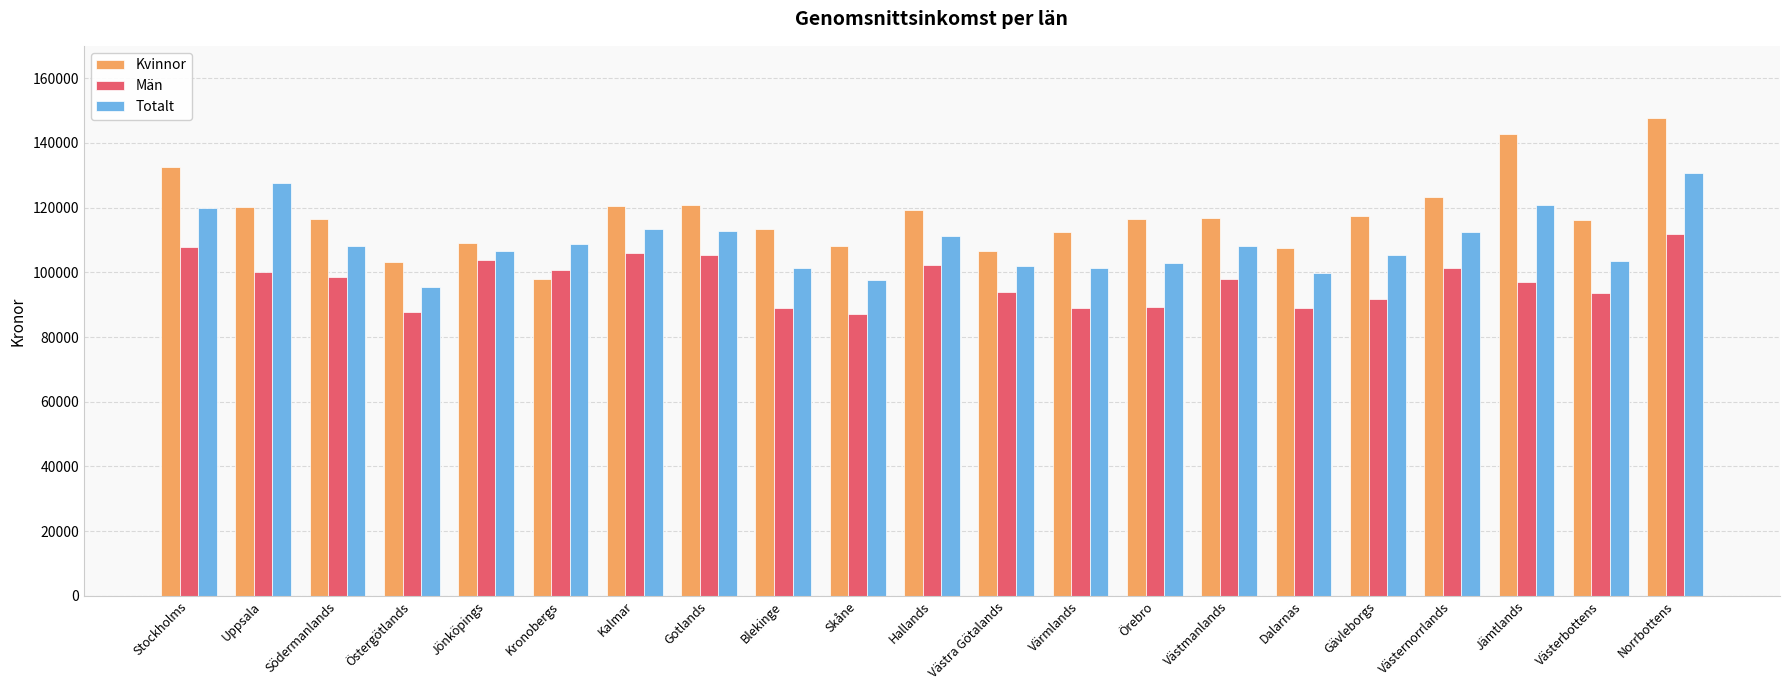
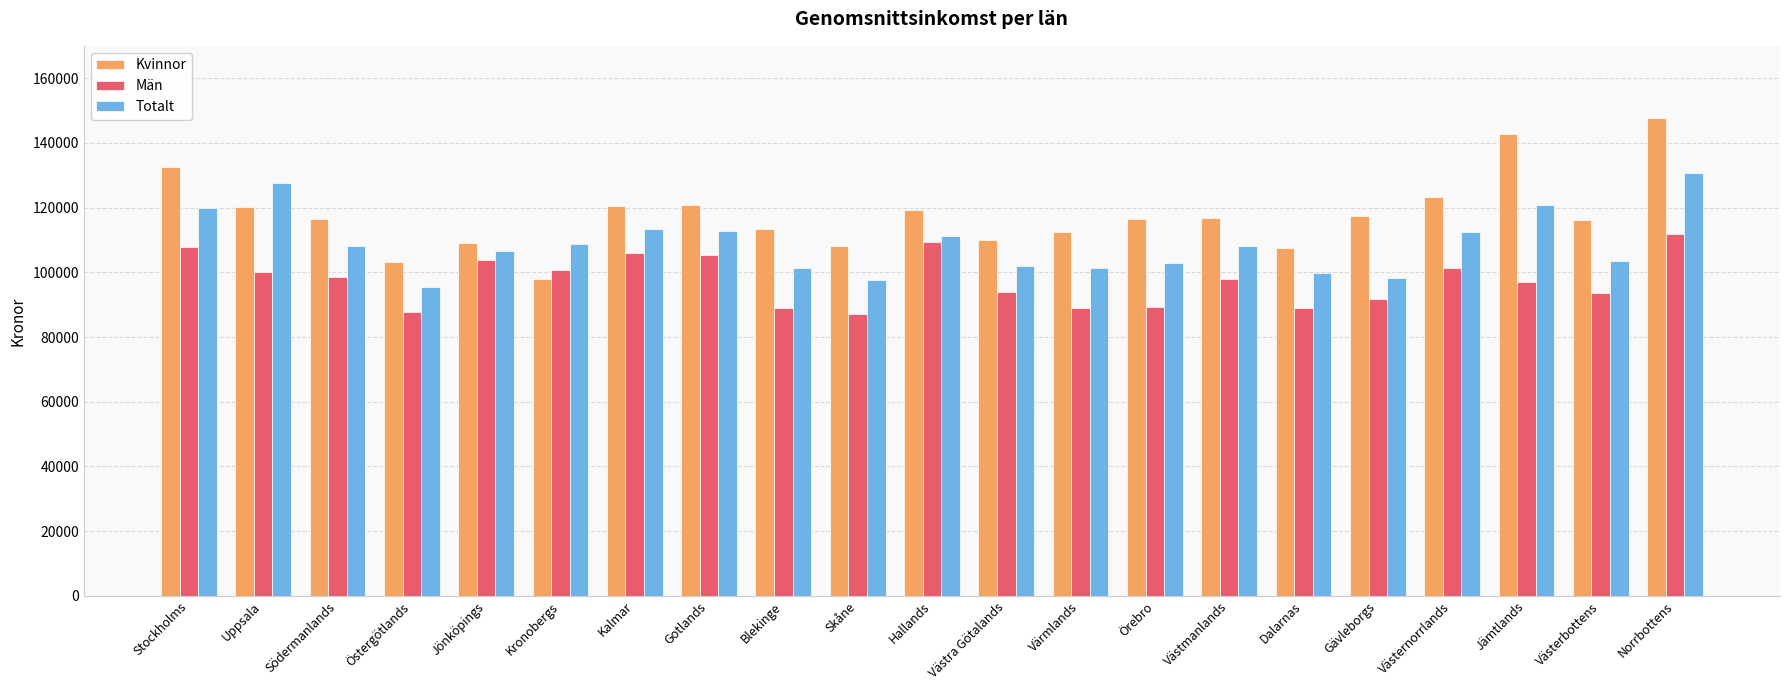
  {
    "Kvinnor": {
      "Stockholms": 133000,
      "Uppsala": 120000,
      "Södermanlands": 117000,
      "Östergötlands": 103000,
      "Jönköpings": 109000,
      "Kronobergs": 98000,
      "Kalmar": 121000,
      "Gotlands": 121000,
      "Blekinge": 113000,
      "Skåne": 108000,
      "Hallands": 119000,
-     "Västra Götalands": 107000,
+     "Västra Götalands": 110000,
      "Värmlands": 112000,
      "Örebro": 116000,
      "Västmanlands": 117000,
      "Dalarnas": 108000,
      "Gävleborgs": 117000,
      "Västernorrlands": 123000,
      "Jämtlands": 143000,
      "Västerbottens": 116000,
      "Norrbottens": 148000
    },
    "Män": {
      "Stockholms": 108000,
      "Uppsala": 100000,
      "Södermanlands": 99000,
      "Östergötlands": 88000,
      "Jönköpings": 104000,
      "Kronobergs": 101000,
      "Kalmar": 106000,
      "Gotlands": 105000,
      "Blekinge": 89000,
      "Skåne": 87000,
-     "Hallands": 102000,
+     "Hallands": 109000,
      "Västra Götalands": 94000,
      "Värmlands": 89000,
      "Örebro": 89000,
      "Västmanlands": 98000,
      "Dalarnas": 89000,
      "Gävleborgs": 92000,
      "Västernorrlands": 101000,
      "Jämtlands": 97000,
      "Västerbottens": 94000,
      "Norrbottens": 112000
    },
    "Totalt": {
      "Stockholms": 120000,
      "Uppsala": 128000,
      "Södermanlands": 108000,
      "Östergötlands": 96000,
      "Jönköpings": 107000,
      "Kronobergs": 109000,
      "Kalmar": 114000,
      "Gotlands": 113000,
      "Blekinge": 101000,
      "Skåne": 98000,
      "Hallands": 111000,
      "Västra Götalands": 102000,
      "Värmlands": 101000,
      "Örebro": 103000,
      "Västmanlands": 108000,
      "Dalarnas": 100000,
-     "Gävleborgs": 105000,
+     "Gävleborgs": 98000,
      "Västernorrlands": 112000,
      "Jämtlands": 121000,
      "Västerbottens": 103000,
      "Norrbottens": 131000
    }
  }
